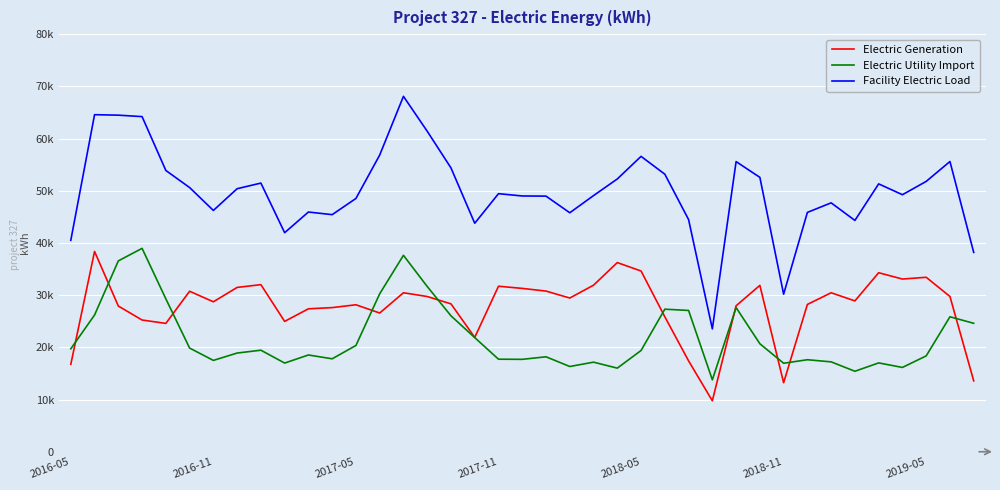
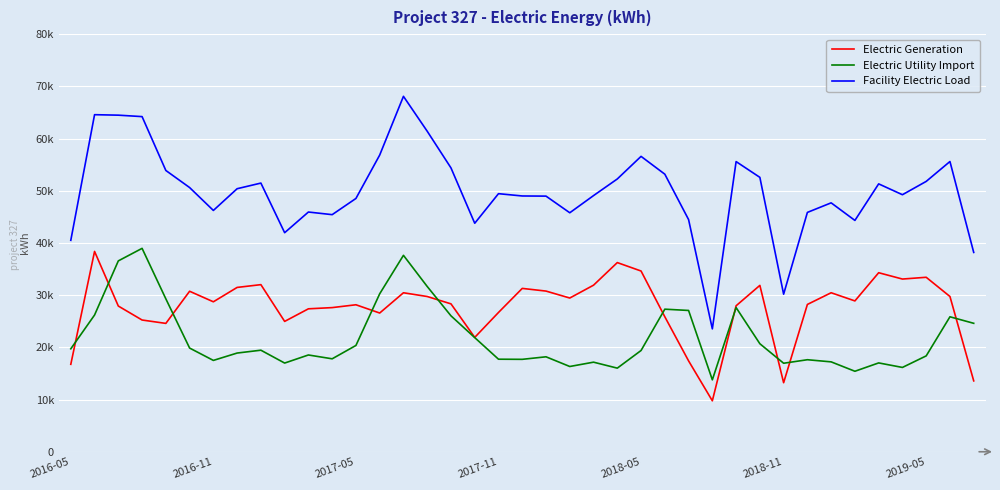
  {
    "Electric Generation": {
      "2016-05": 17000,
      "2016-11": 29000,
      "2017-05": 28000,
-     "2017-11": 32000,
+     "2017-11": 27000,
      "2018-05": 35000,
      "2018-11": 13000,
      "2019-05": 33000
    },
    "Electric Utility Import": {
      "2016-05": 20000,
      "2016-11": 18000,
      "2017-05": 20000,
      "2017-11": 18000,
      "2018-05": 19000,
      "2018-11": 17000,
      "2019-05": 18000
    },
    "Facility Electric Load": {
      "2016-05": 41000,
      "2016-11": 46000,
      "2017-05": 49000,
      "2017-11": 49000,
      "2018-05": 57000,
      "2018-11": 30000,
      "2019-05": 52000
    }
  }
